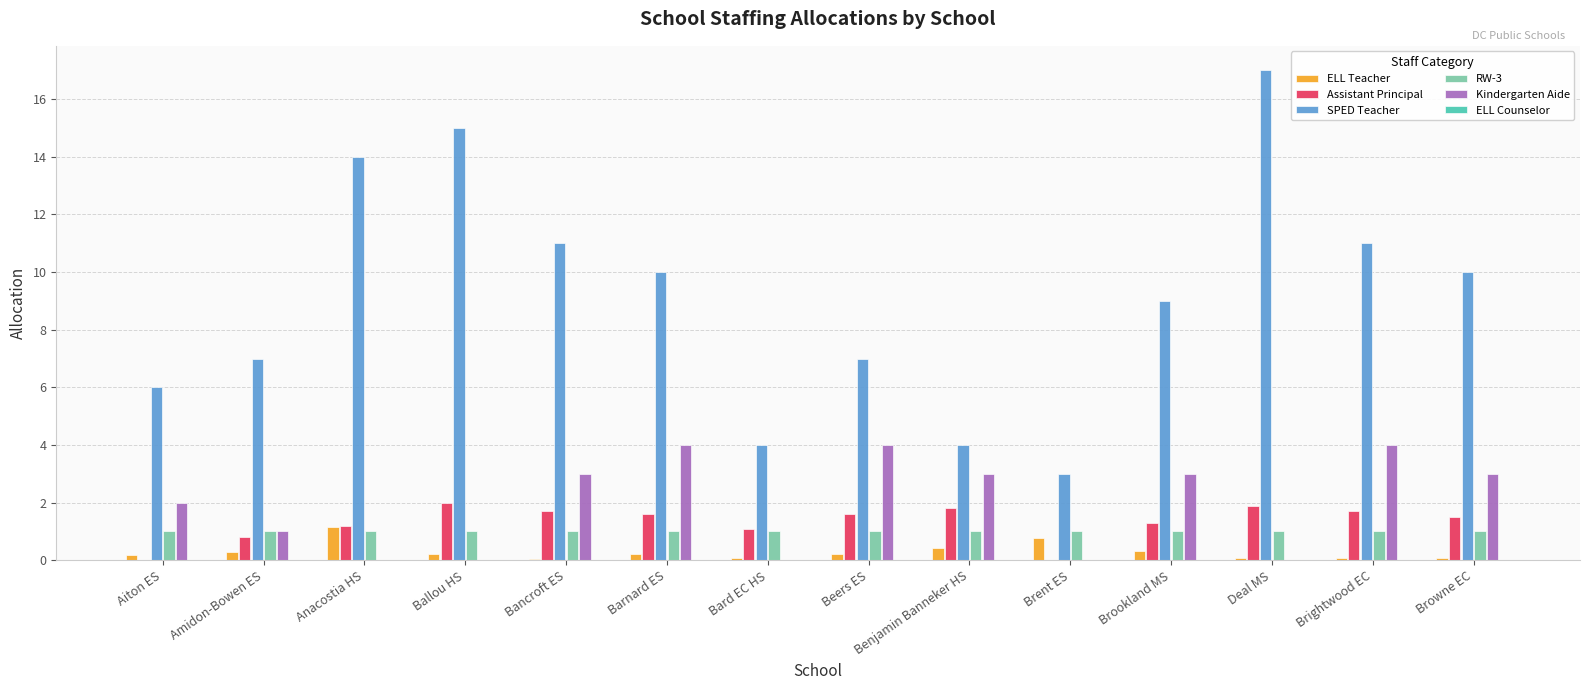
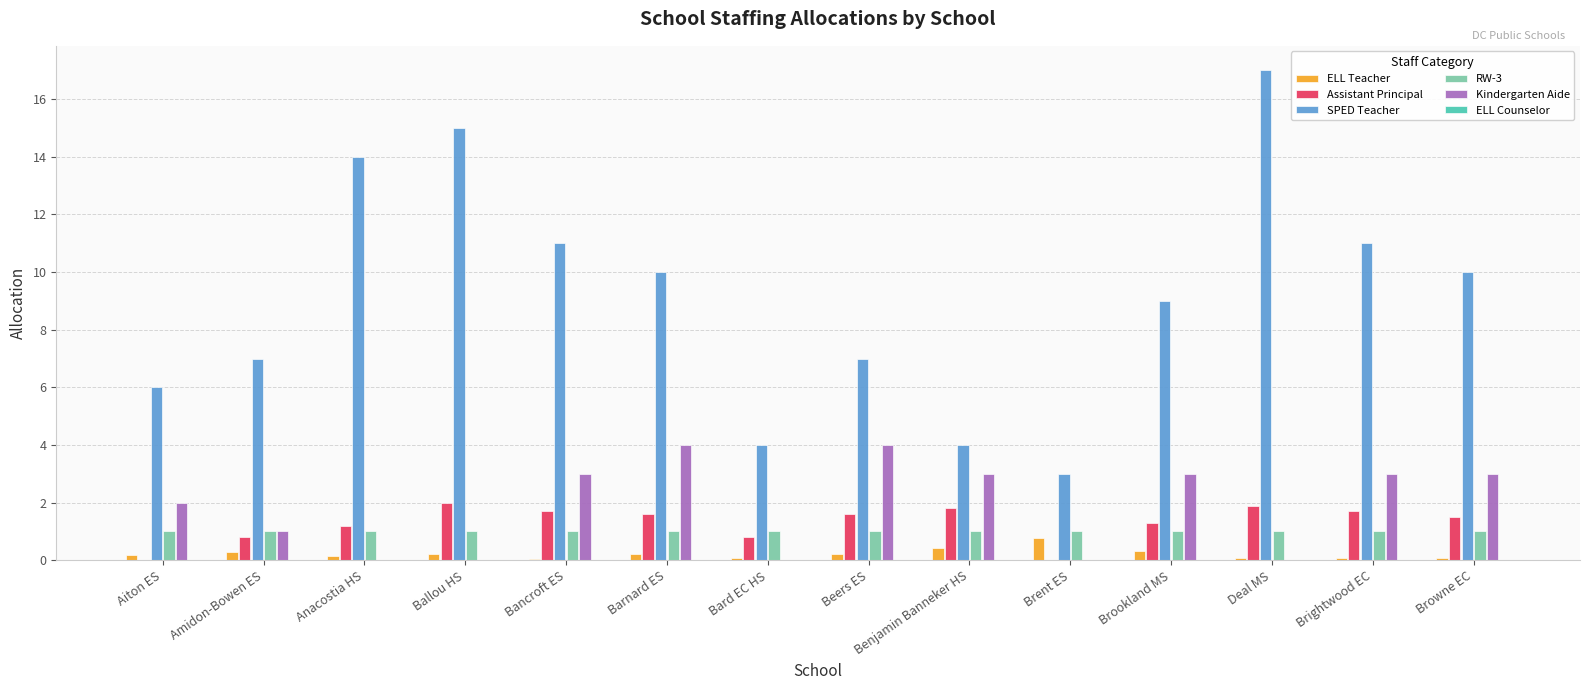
  {
    "ELL Teacher": {
      "Aiton ES": 0.2,
      "Amidon-Bowen ES": 0.3,
-     "Anacostia HS": 1.2,
+     "Anacostia HS": 0.1,
      "Ballou HS": 0.2,
      "Barnard ES": 0.2,
      "Bard EC HS": 0.1,
      "Beers ES": 0.2,
      "Benjamin Banneker HS": 0.4,
      "Brent ES": 0.8,
      "Brookland MS": 0.3,
      "Deal MS": 0.1,
      "Brightwood EC": 0.1,
      "Browne EC": 0.1
    },
    "Assistant Principal": {
      "Aiton ES": 0.0,
      "Amidon-Bowen ES": 0.8,
      "Anacostia HS": 1.2,
      "Ballou HS": 2.0,
      "Bancroft ES": 1.7,
      "Barnard ES": 1.6,
-     "Bard EC HS": 1.1,
+     "Bard EC HS": 0.8,
      "Beers ES": 1.6,
      "Benjamin Banneker HS": 1.8,
      "Brent ES": 0.0,
      "Brookland MS": 1.3,
      "Deal MS": 1.9,
      "Brightwood EC": 1.7,
      "Browne EC": 1.5
    },
    "SPED Teacher": {
      "Aiton ES": 6.0,
      "Amidon-Bowen ES": 7.0,
      "Anacostia HS": 14.0,
      "Ballou HS": 15.0,
      "Bancroft ES": 11.0,
      "Barnard ES": 10.0,
      "Bard EC HS": 4.0,
      "Beers ES": 7.0,
      "Benjamin Banneker HS": 4.0,
      "Brent ES": 3.0,
      "Brookland MS": 9.0,
      "Deal MS": 17.0,
      "Brightwood EC": 11.0,
      "Browne EC": 10.0
    },
    "Kindergarten Aide": {
      "Aiton ES": 2,
      "Amidon-Bowen ES": 1,
      "Anacostia HS": 0,
      "Ballou HS": 0,
      "Bancroft ES": 3,
      "Barnard ES": 4,
      "Bard EC HS": 0,
      "Beers ES": 4,
      "Benjamin Banneker HS": 3,
      "Brent ES": 0,
      "Brookland MS": 3,
      "Deal MS": 0,
-     "Brightwood EC": 4,
+     "Brightwood EC": 3,
      "Browne EC": 3
    }
  }
